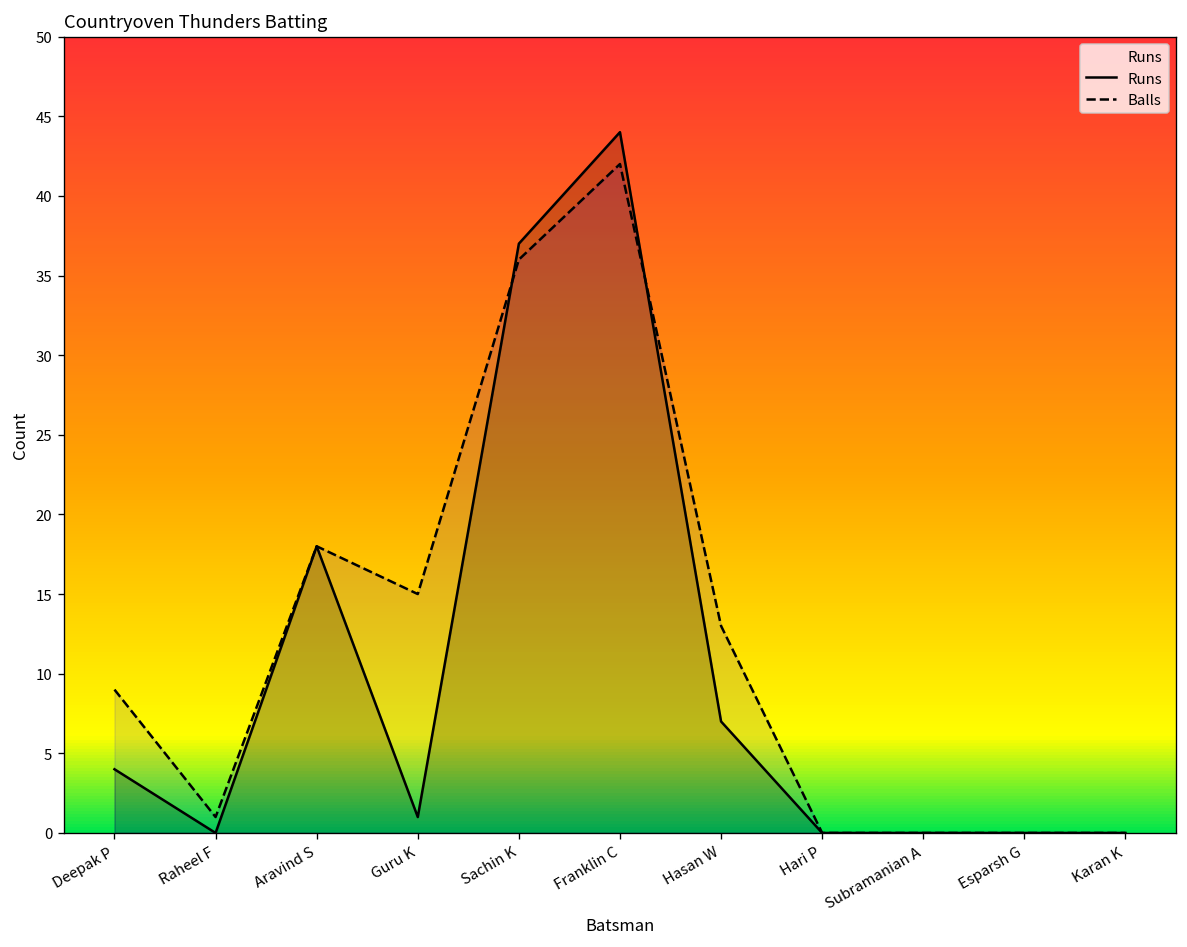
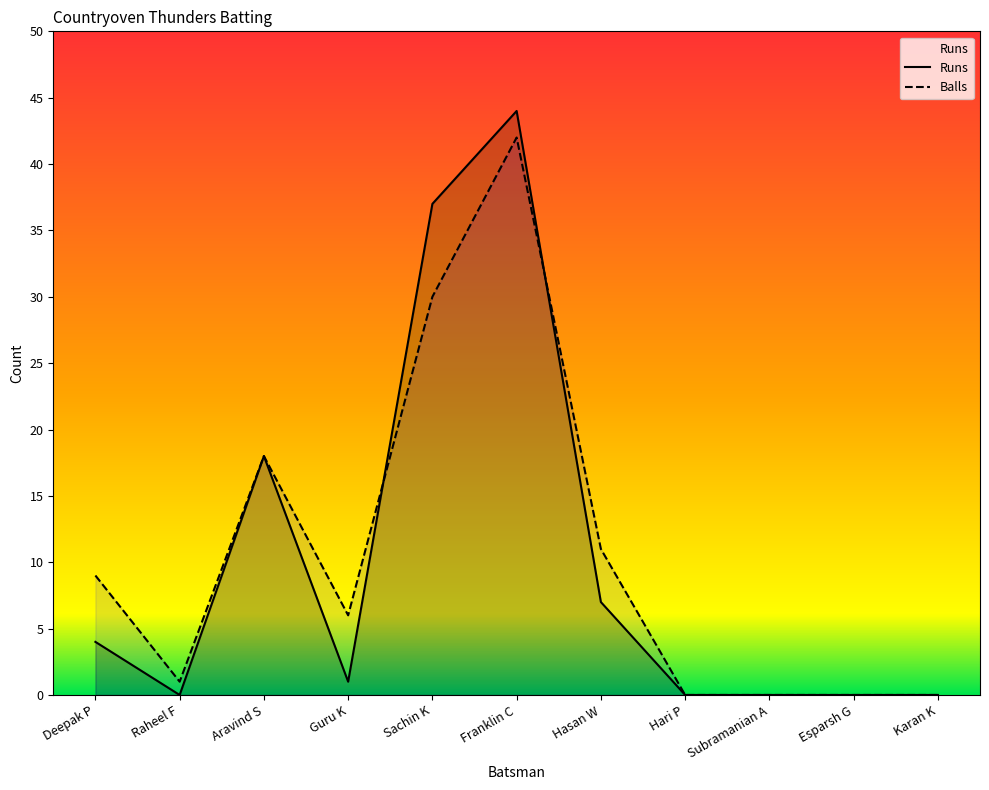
  {
    "Balls": {
      "Deepak P": 9,
      "Raheel F": 1,
-     "Guru K": 15,
-     "Sachin K": 36,
+     "Guru K": 6,
+     "Sachin K": 30,
      "Franklin C": 42,
-     "Hasan W": 13
+     "Hasan W": 11
    }
  }
